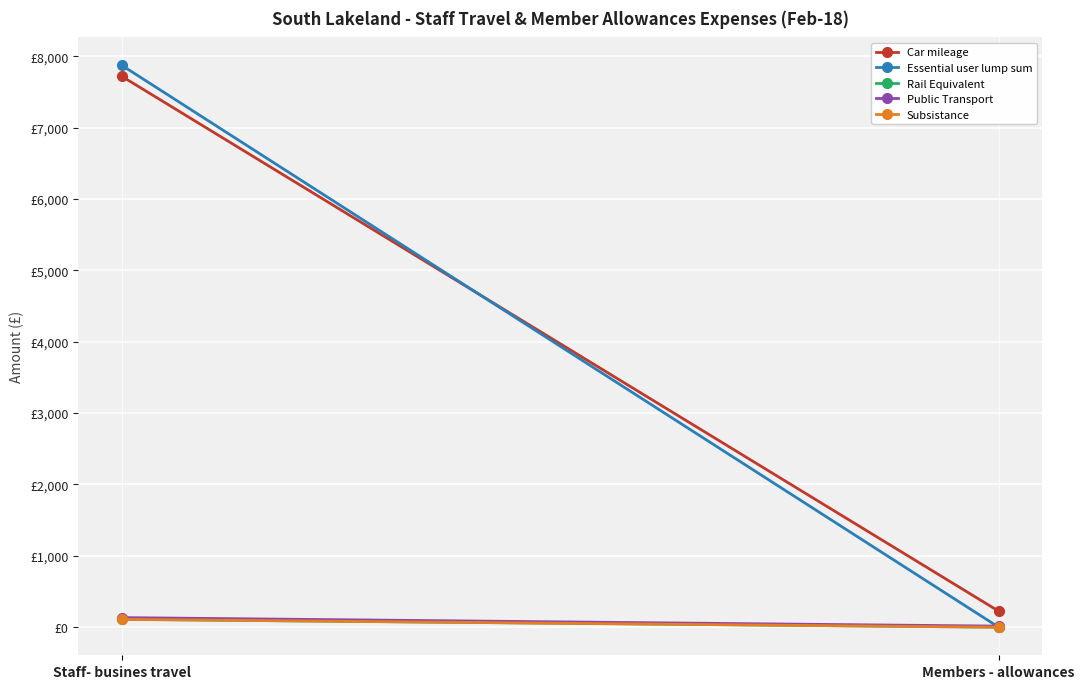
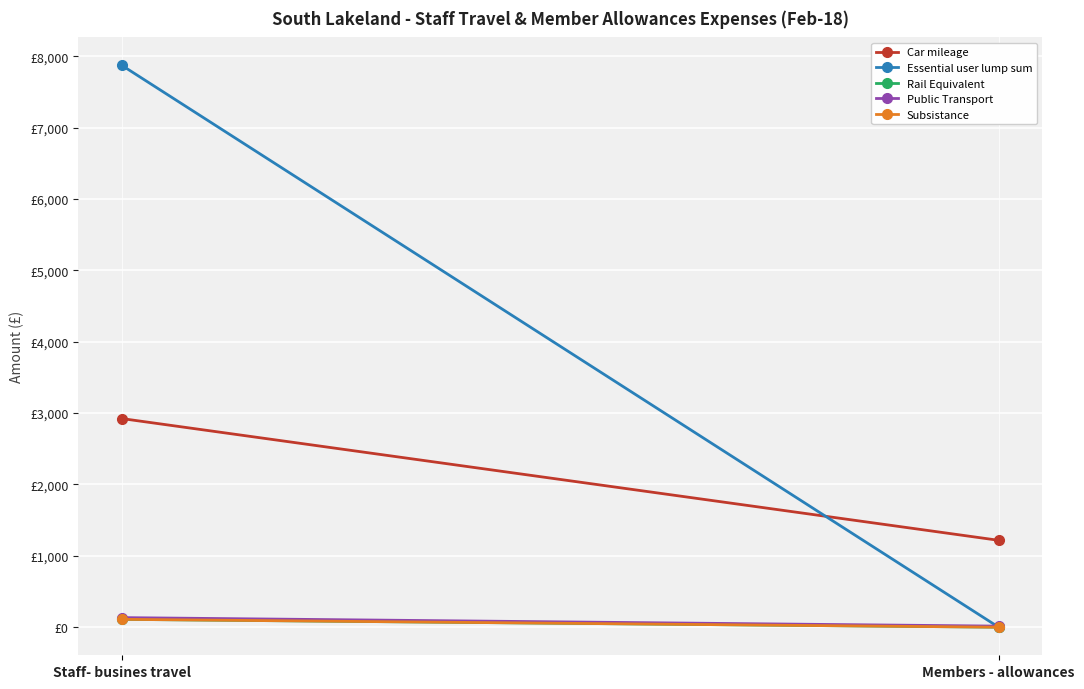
  {
    "Car mileage": {
-     "Staff- busines travel": "£7,700",
-     "Members - allowances": "£200"
+     "Staff- busines travel": "£2,900",
+     "Members - allowances": "£1,200"
    },
    "Essential user lump sum": {
      "Staff- busines travel": "£7,900"
    }
  }
